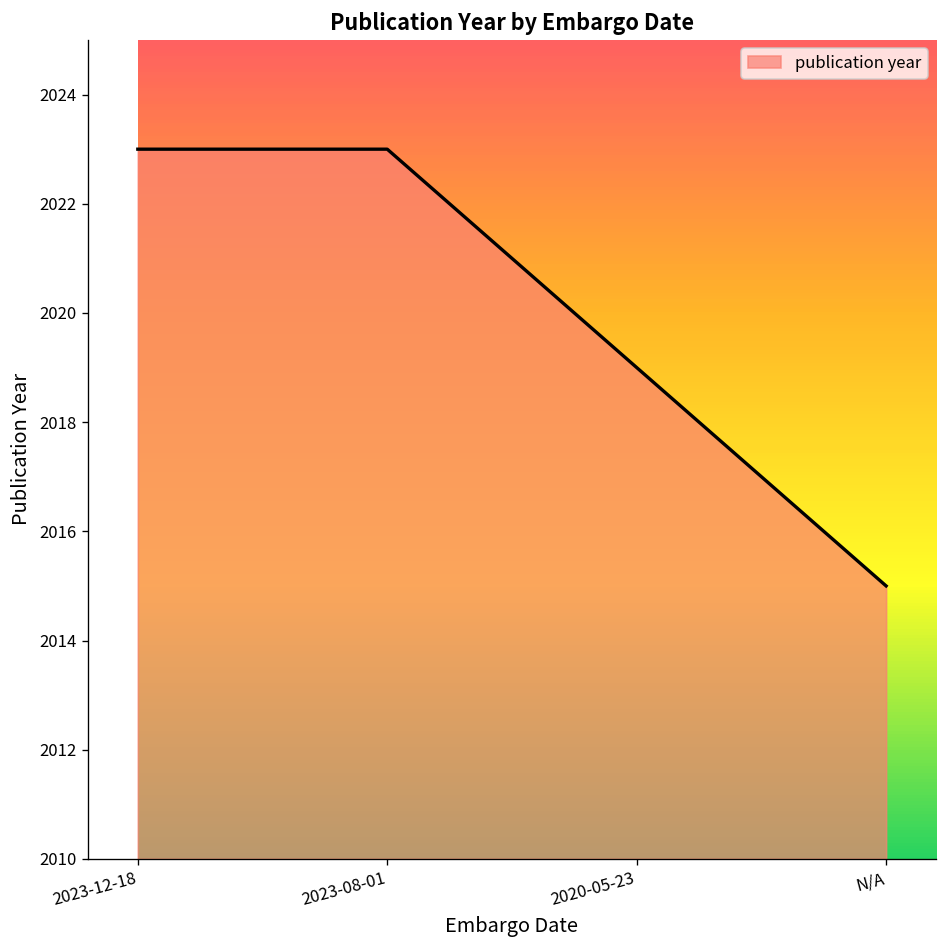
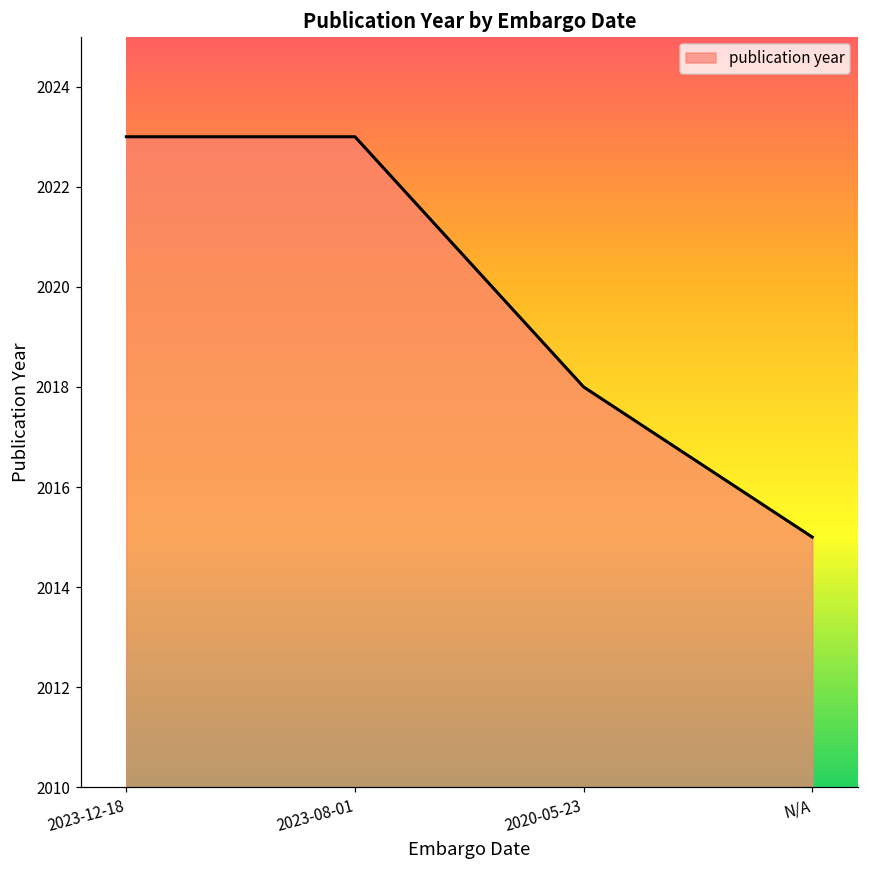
  {
    "2023-12-18": 2023,
    "2023-08-01": 2023,
-   "2020-05-23": 2019,
+   "2020-05-23": 2018,
    "N/A": 2015
  }
